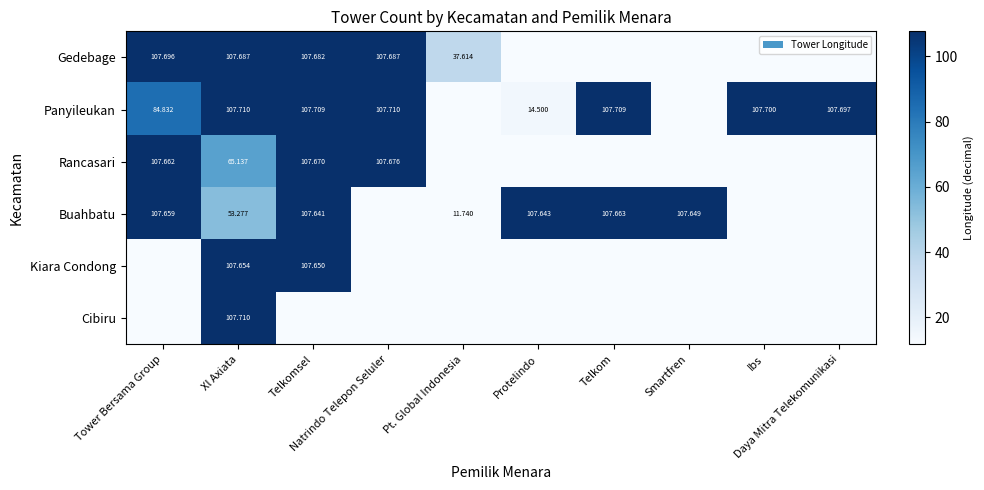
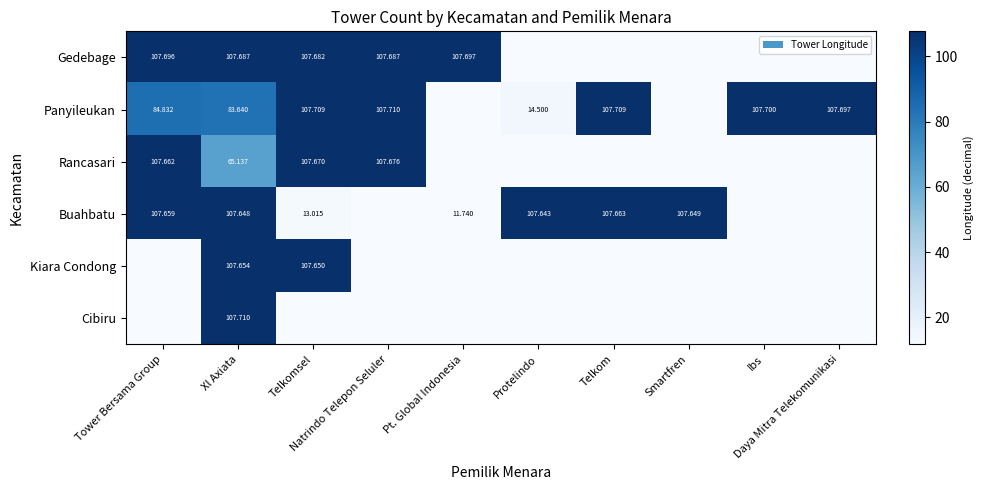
  {
    "Gedebage": {
      "Tower Bersama Group": 107.696,
      "Xl Axiata": 107.687,
      "Telkomsel": 107.682,
      "Natrindo Telepon Seluler": 107.687,
-     "Pt. Global Indonesia": 37.614
+     "Pt. Global Indonesia": 107.697
    },
    "Panyileukan": {
      "Tower Bersama Group": 84.832,
-     "Xl Axiata": 107.710,
+     "Xl Axiata": 83.640,
      "Telkomsel": 107.709,
      "Natrindo Telepon Seluler": 107.710,
      "Protelindo": 14.500,
      "Telkom": 107.709,
      "Ibs": 107.700,
      "Daya Mitra Telekomunikasi": 107.697
    },
    "Rancasari": {
      "Tower Bersama Group": 107.662,
      "Xl Axiata": 65.137,
      "Telkomsel": 107.670,
      "Natrindo Telepon Seluler": 107.676
    },
    "Buahbatu": {
      "Tower Bersama Group": 107.659,
-     "Xl Axiata": 53.277,
-     "Telkomsel": 107.641,
+     "Xl Axiata": 107.648,
+     "Telkomsel": 13.015,
      "Pt. Global Indonesia": 11.740,
      "Protelindo": 107.643,
      "Telkom": 107.663,
      "Smartfren": 107.649
    },
    "Kiara Condong": {
      "Xl Axiata": 107.654,
      "Telkomsel": 107.650
    },
    "Cibiru": {
      "Xl Axiata": 107.710
    }
  }
